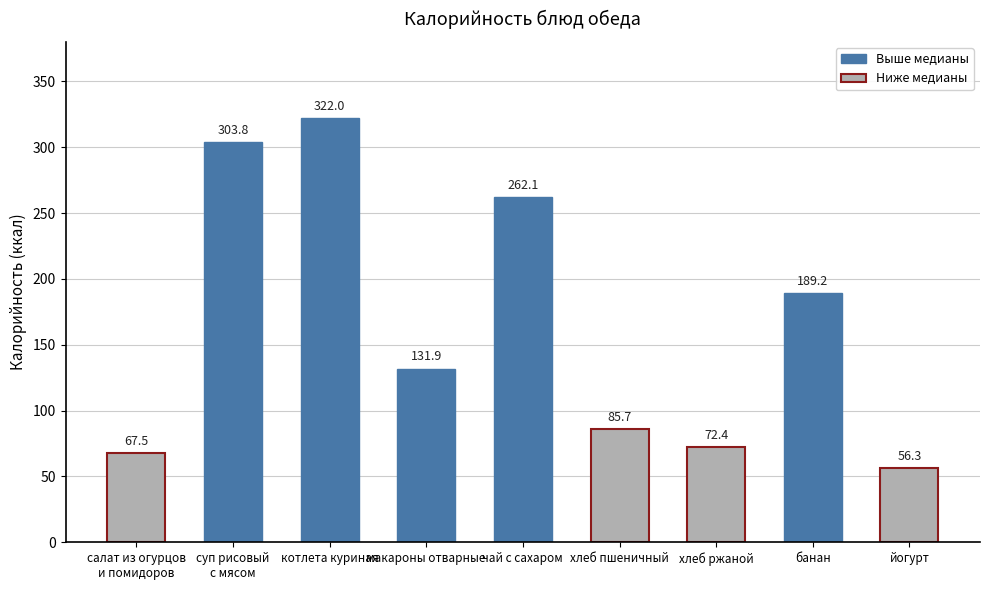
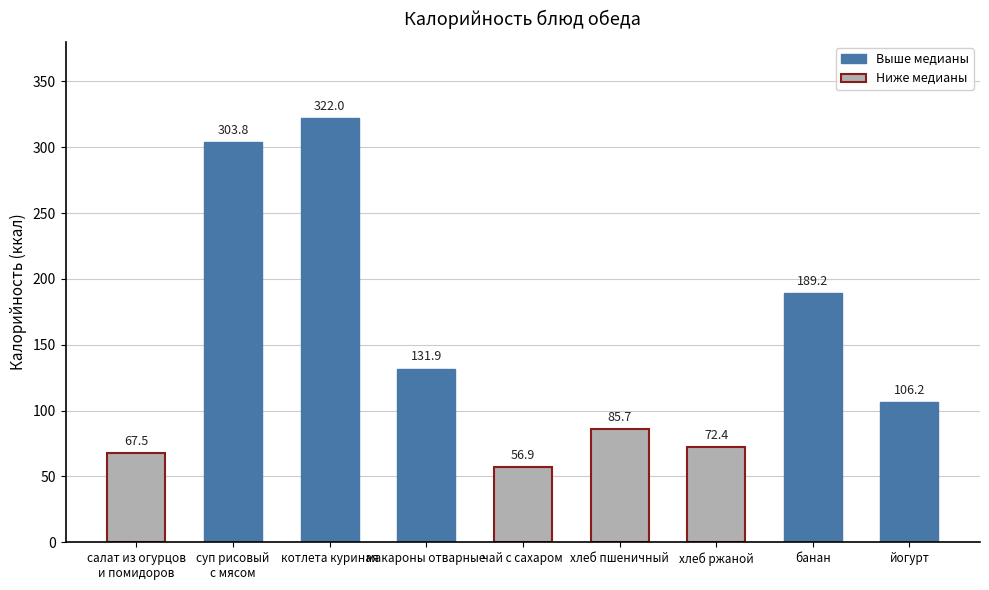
  {
    "салат из огурцов и помидоров": 67.5,
    "суп рисовый с мясом": 303.8,
    "котлета куриная": 322.0,
    "макароны отварные": 131.9,
-   "чай с сахаром": 262.1,
+   "чай с сахаром": 56.9,
    "хлеб пшеничный": 85.7,
    "хлеб ржаной": 72.4,
    "банан": 189.2,
-   "йогурт": 56.3
+   "йогурт": 106.2
  }
